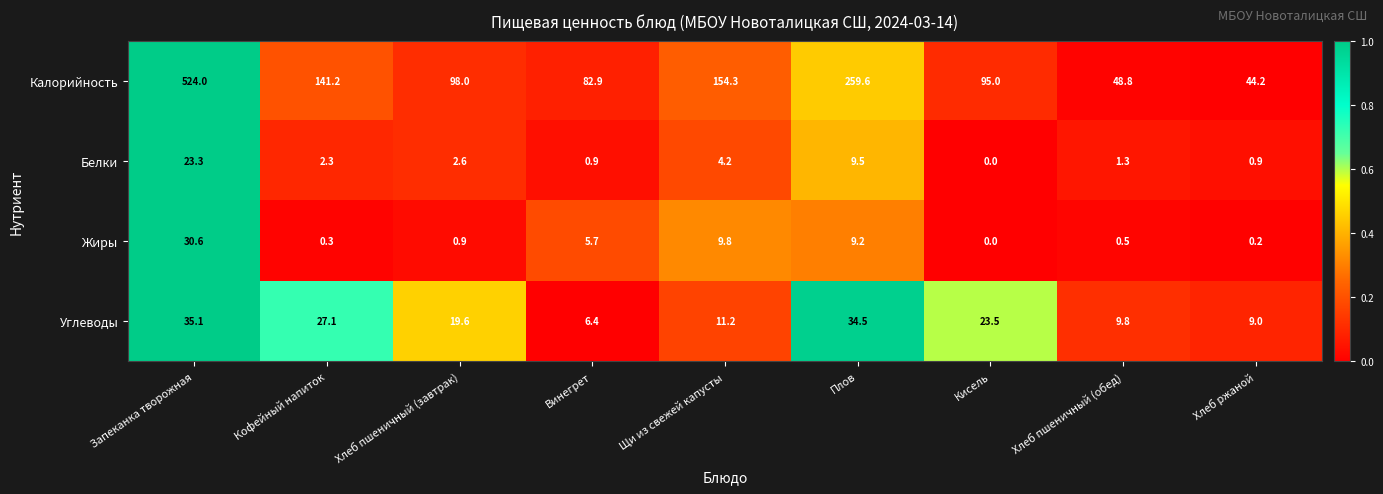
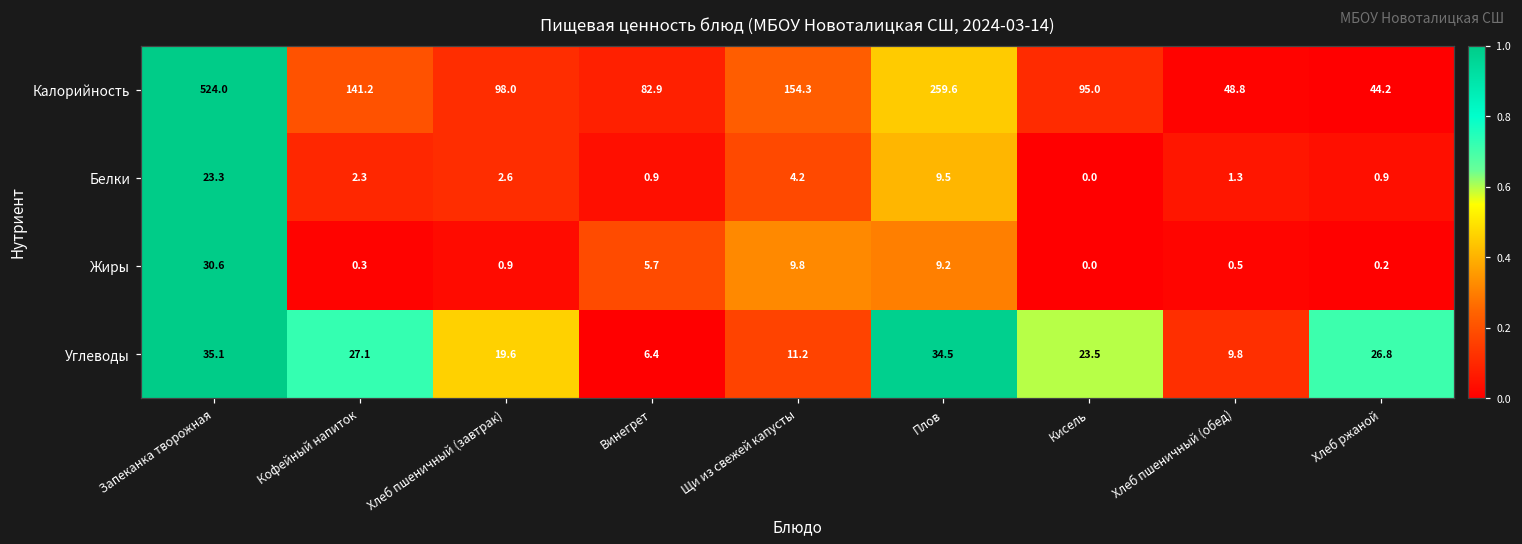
  {
    "Калорийность": {
      "Запеканка творожная": 524.0,
      "Кофейный напиток": 141.2,
      "Хлеб пшеничный (завтрак)": 98.0,
      "Винегрет": 82.9,
      "Щи из свежей капусты": 154.3,
      "Плов": 259.6,
      "Кисель": 95.0,
      "Хлеб пшеничный (обед)": 48.8,
      "Хлеб ржаной": 44.2
    },
    "Белки": {
      "Запеканка творожная": 23.3,
      "Кофейный напиток": 2.3,
      "Хлеб пшеничный (завтрак)": 2.6,
      "Винегрет": 0.9,
      "Щи из свежей капусты": 4.2,
      "Плов": 9.5,
      "Кисель": 0.0,
      "Хлеб пшеничный (обед)": 1.3,
      "Хлеб ржаной": 0.9
    },
    "Жиры": {
      "Запеканка творожная": 30.6,
      "Кофейный напиток": 0.3,
      "Хлеб пшеничный (завтрак)": 0.9,
      "Винегрет": 5.7,
      "Щи из свежей капусты": 9.8,
      "Плов": 9.2,
      "Кисель": 0.0,
      "Хлеб пшеничный (обед)": 0.5,
      "Хлеб ржаной": 0.2
    },
    "Углеводы": {
      "Запеканка творожная": 35.1,
      "Кофейный напиток": 27.1,
      "Хлеб пшеничный (завтрак)": 19.6,
      "Винегрет": 6.4,
      "Щи из свежей капусты": 11.2,
      "Плов": 34.5,
      "Кисель": 23.5,
      "Хлеб пшеничный (обед)": 9.8,
-     "Хлеб ржаной": 9.0
+     "Хлеб ржаной": 26.8
    }
  }
